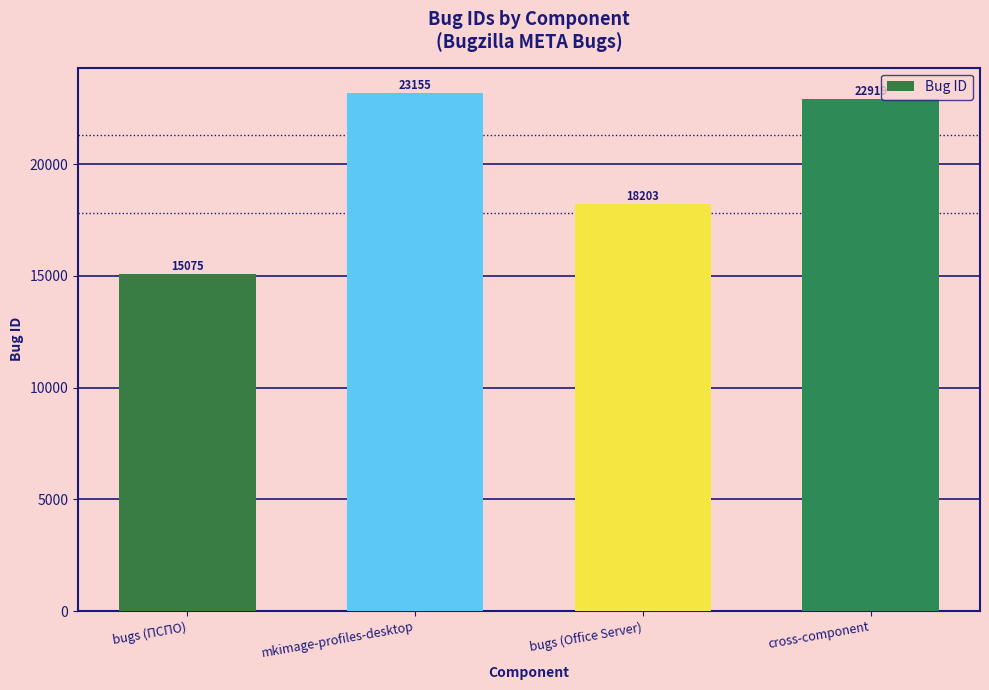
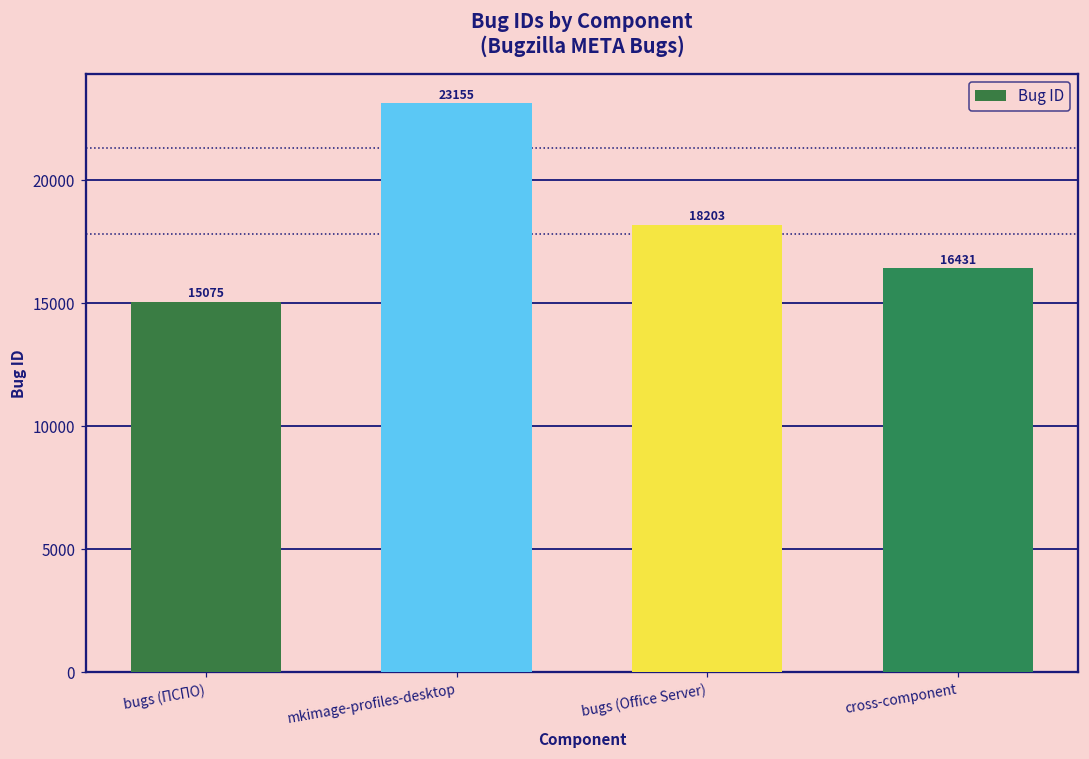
  {
-   "cross-component": 22900
+   "cross-component": 16400
  }
